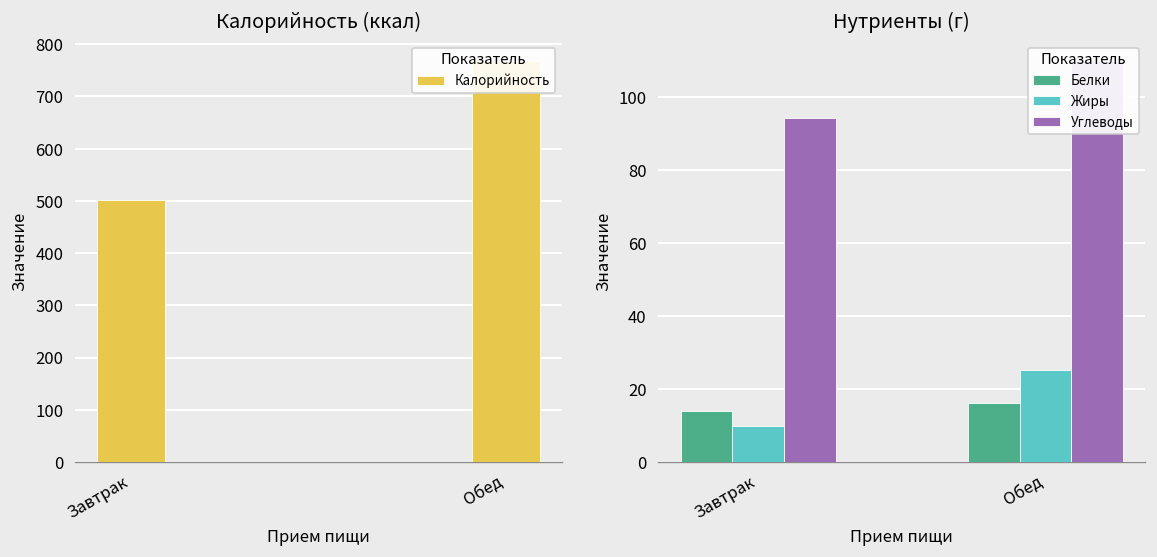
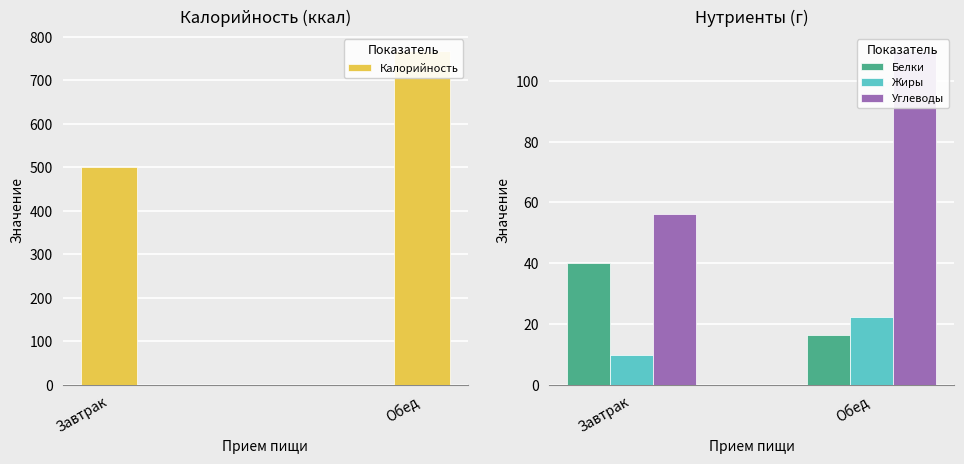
  {
    "Калорийность (ккал)": {
      "Завтрак": 500
    },
    "Нутриенты (г)": {
      "Белки": {
-       "Завтрак": 14,
+       "Завтрак": 40,
        "Обед": 16
      },
      "Жиры": {
        "Завтрак": 10,
-       "Обед": 25
+       "Обед": 22
      },
      "Углеводы": {
-       "Завтрак": 94
+       "Завтрак": 56
      }
    }
  }
